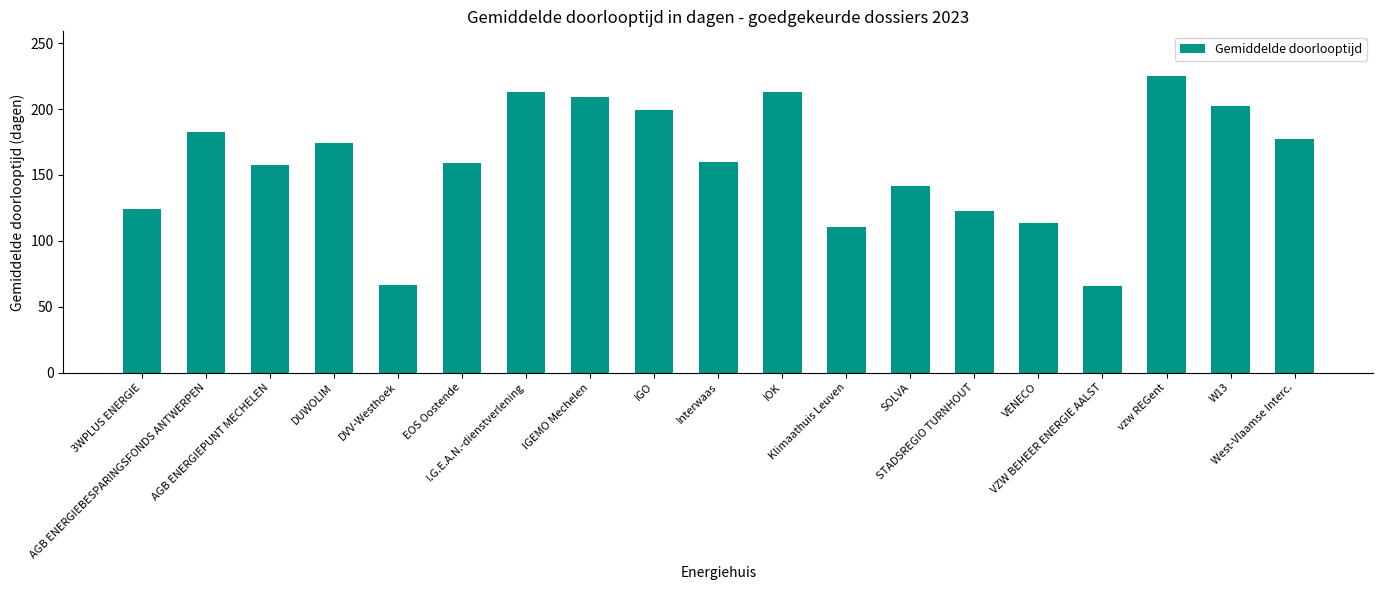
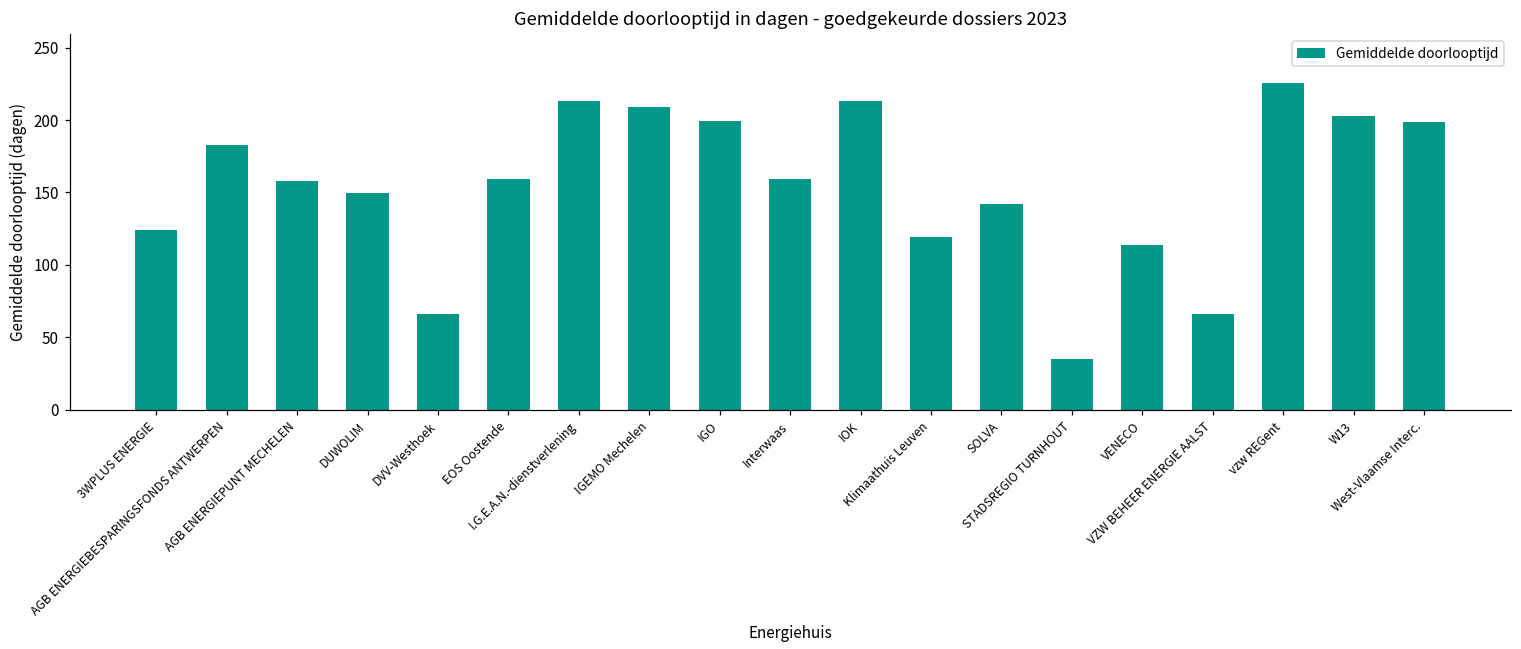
  {
    "3WPLUS ENERGIE": 124,
    "AGB ENERGIEBESPARINGSFONDS ANTWERPEN": 183,
    "AGB ENERGIEPUNT MECHELEN": 158,
-   "DUWOLIM": 175,
+   "DUWOLIM": 150,
    "DVV-Westhoek": 66,
    "EOS Oostende": 159,
    "I.G.E.A.N.-dienstverlening": 213,
    "IGEMO Mechelen": 209,
    "IGO": 199,
    "Interwaas": 159,
    "IOK": 213,
-   "Klimaathuis Leuven": 111,
+   "Klimaathuis Leuven": 119,
    "SOLVA": 142,
-   "STADSREGIO TURNHOUT": 123,
+   "STADSREGIO TURNHOUT": 35,
    "VENECO": 114,
    "VZW BEHEER ENERGIE AALST": 66,
    "vzw REGent": 225,
    "W13": 203,
-   "West-Vlaamse Interc.": 177
+   "West-Vlaamse Interc.": 198
  }
